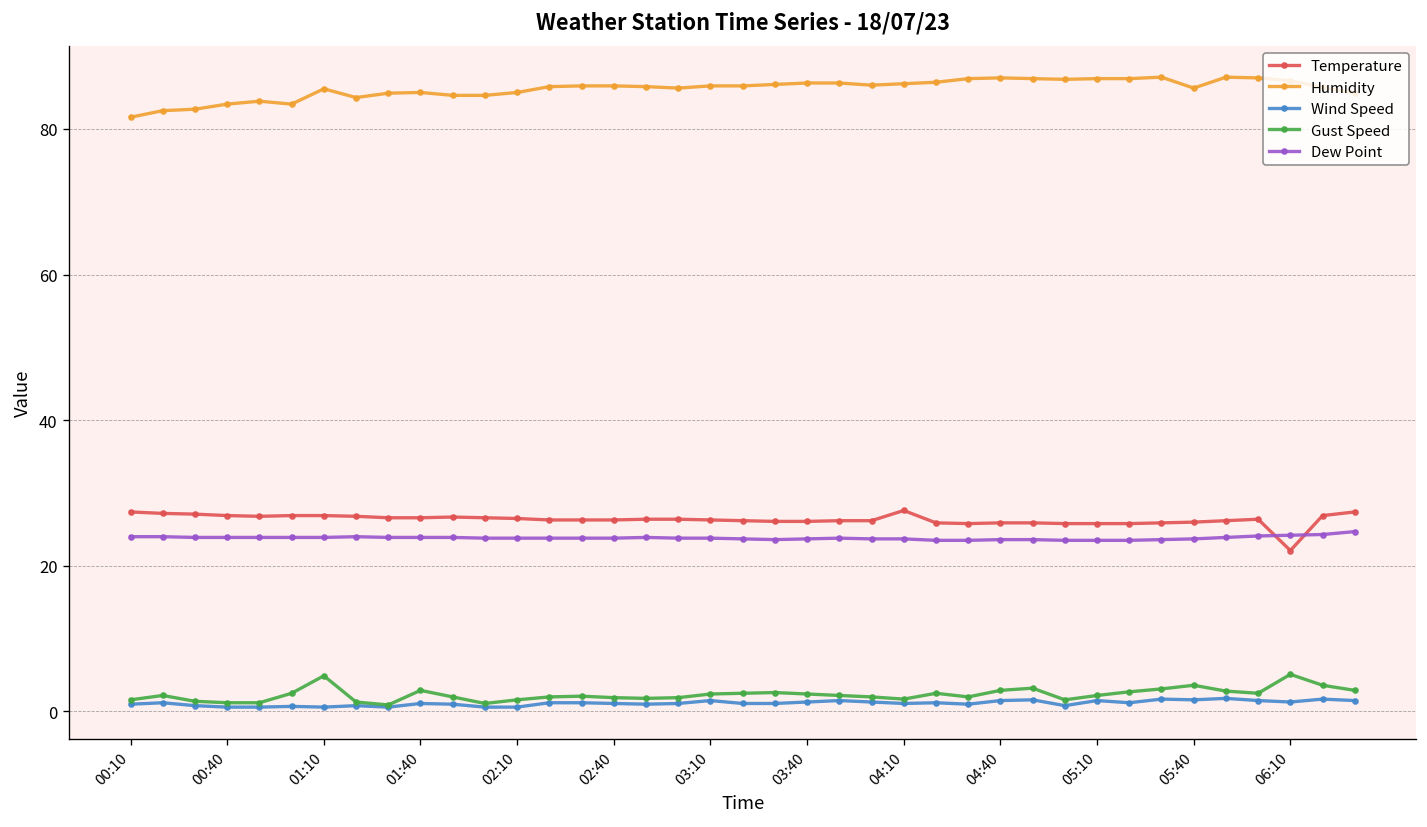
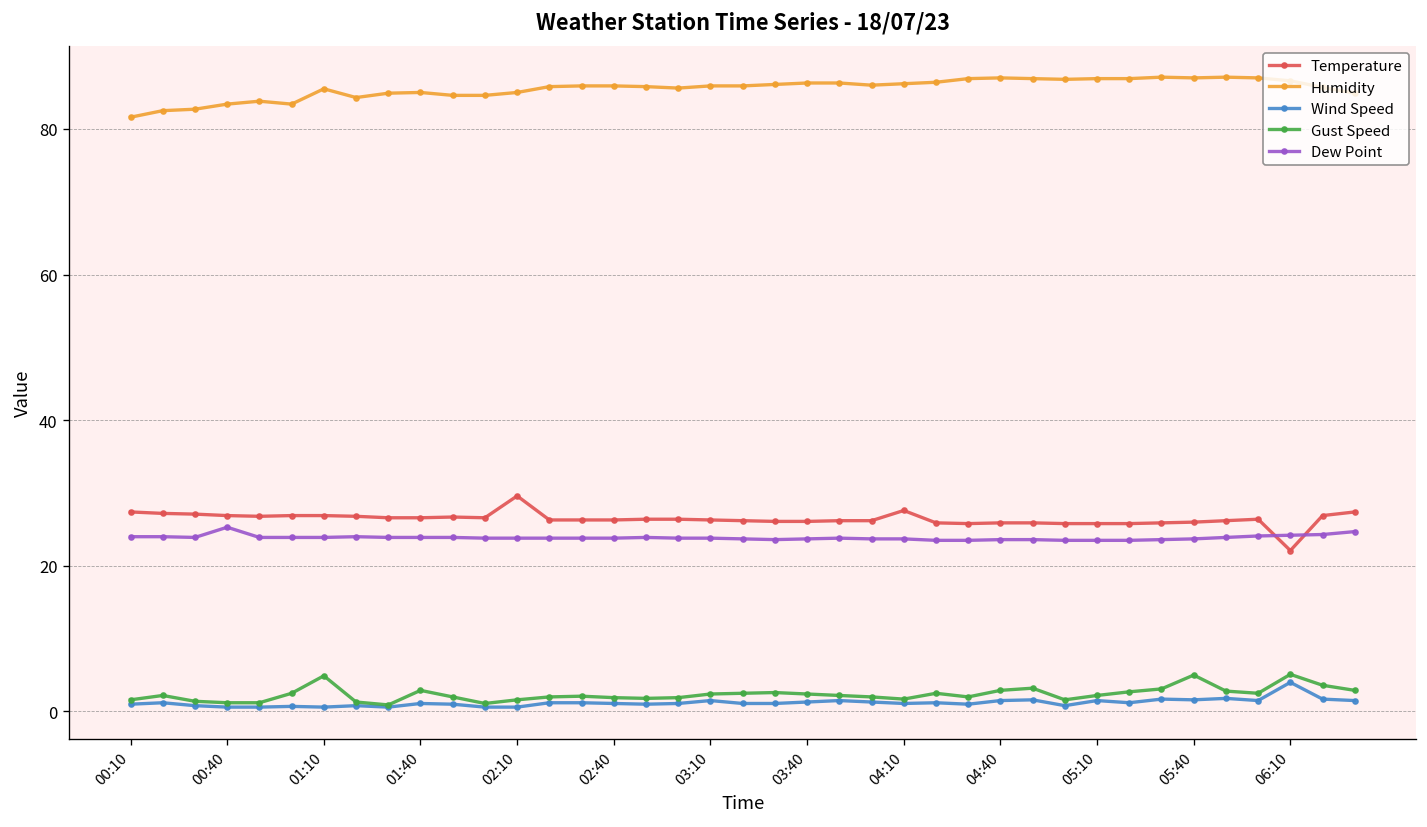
  {
    "Temperature": {
      "00:10": 27,
      "00:40": 27,
      "01:10": 27,
      "01:40": 27,
-     "02:10": 27,
+     "02:10": 30,
      "02:40": 26,
      "03:10": 26,
      "03:40": 26,
      "04:10": 28,
      "04:40": 26,
      "05:10": 26,
      "05:40": 26,
      "06:10": 22
    },
    "Humidity": {
      "00:10": 82,
      "00:40": 83,
      "01:10": 86,
      "01:40": 85,
      "02:10": 85,
      "02:40": 86,
      "03:10": 86,
      "03:40": 86,
      "04:10": 86,
      "04:40": 87,
      "05:10": 87,
-     "05:40": 86
+     "05:40": 87
    },
    "Wind Speed": {
      "00:10": 1,
      "00:40": 1,
      "01:10": 1,
      "01:40": 1,
      "02:10": 1,
      "02:40": 1,
      "03:10": 2,
      "03:40": 1,
      "04:10": 1,
      "04:40": 2,
      "05:10": 2,
      "05:40": 2,
-     "06:10": 1
+     "06:10": 4
    },
    "Gust Speed": {
      "00:10": 2,
      "00:40": 1,
      "01:10": 5,
      "01:40": 3,
      "02:10": 2,
      "02:40": 2,
      "03:10": 2,
      "03:40": 2,
      "04:10": 2,
      "04:40": 3,
      "05:10": 2,
-     "05:40": 4,
+     "05:40": 5,
      "06:10": 5
    },
    "Dew Point": {
      "00:10": 24,
-     "00:40": 24,
+     "00:40": 25,
      "01:10": 24,
      "01:40": 24,
      "02:10": 24,
      "02:40": 24,
      "03:10": 24,
      "03:40": 24,
      "04:10": 24,
      "04:40": 24,
      "05:10": 24,
      "05:40": 24,
      "06:10": 24
    }
  }
